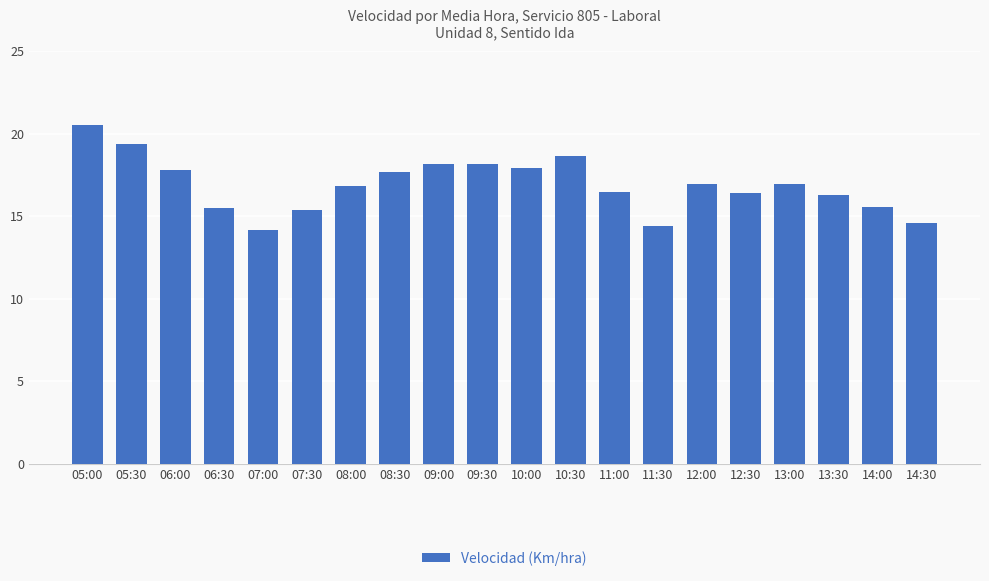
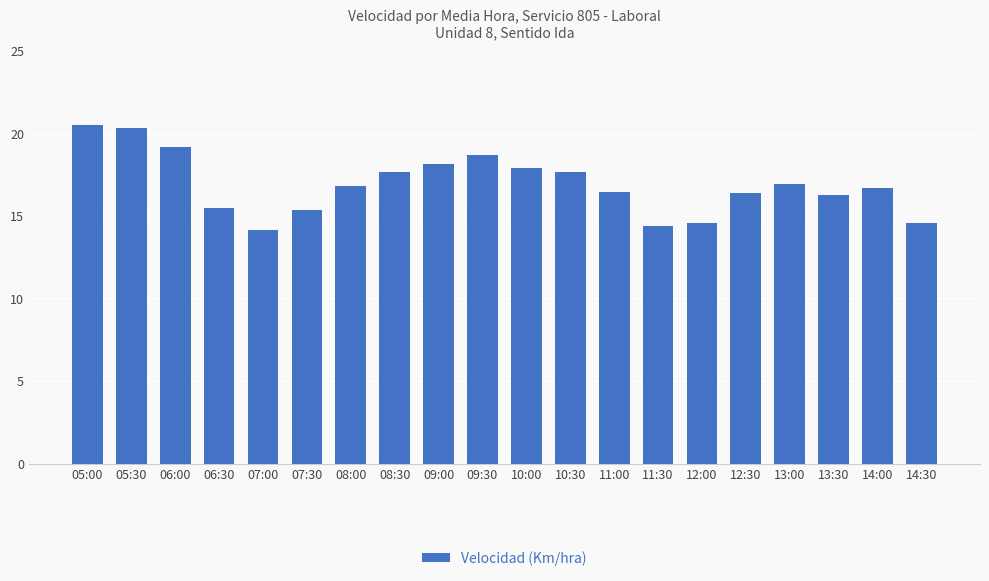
  {
    "05:00": 20.5,
-   "05:30": 19.4,
-   "06:00": 17.8,
+   "05:30": 20.4,
+   "06:00": 19.2,
    "06:30": 15.5,
    "07:00": 14.2,
    "07:30": 15.4,
    "08:00": 16.8,
    "08:30": 17.7,
    "09:00": 18.1,
-   "09:30": 18.1,
+   "09:30": 18.7,
    "10:00": 17.9,
-   "10:30": 18.7,
+   "10:30": 17.7,
    "11:00": 16.5,
    "11:30": 14.4,
-   "12:00": 17.0,
+   "12:00": 14.6,
    "12:30": 16.4,
    "13:00": 17.0,
    "13:30": 16.3,
-   "14:00": 15.6,
+   "14:00": 16.7,
    "14:30": 14.6
  }
